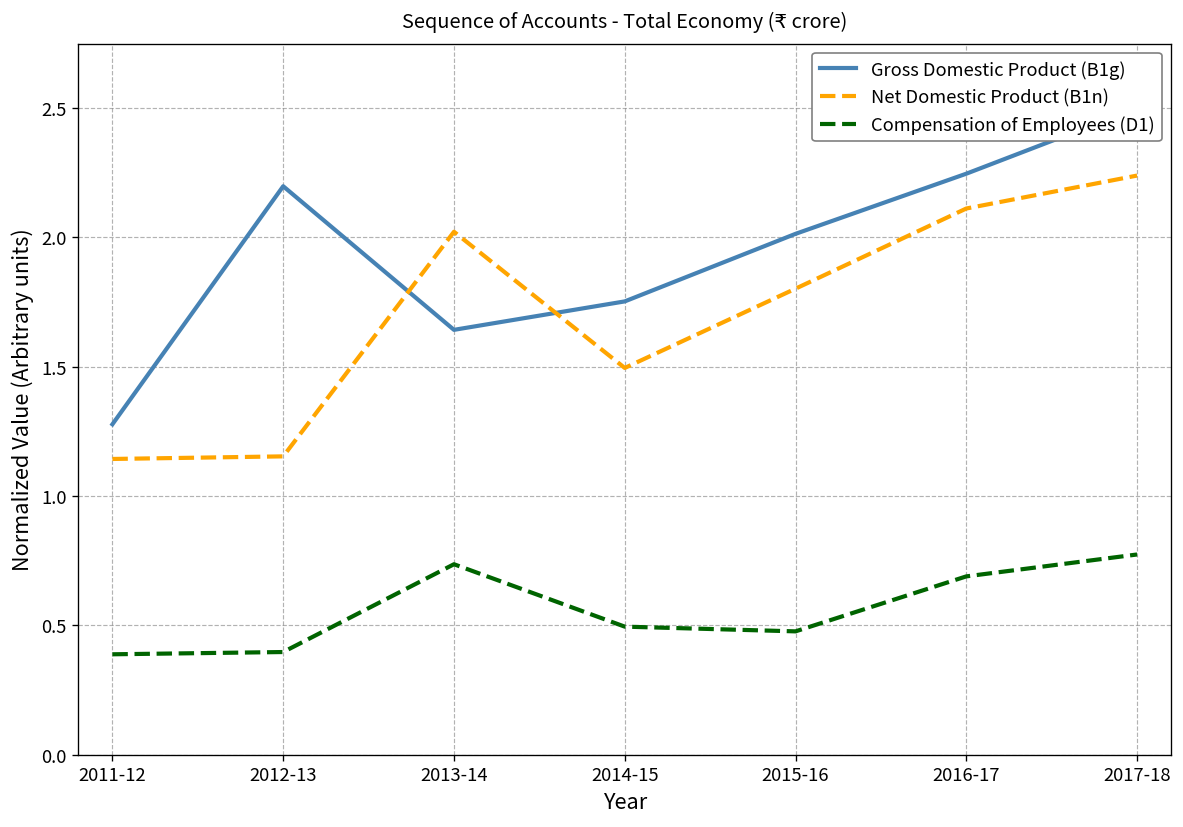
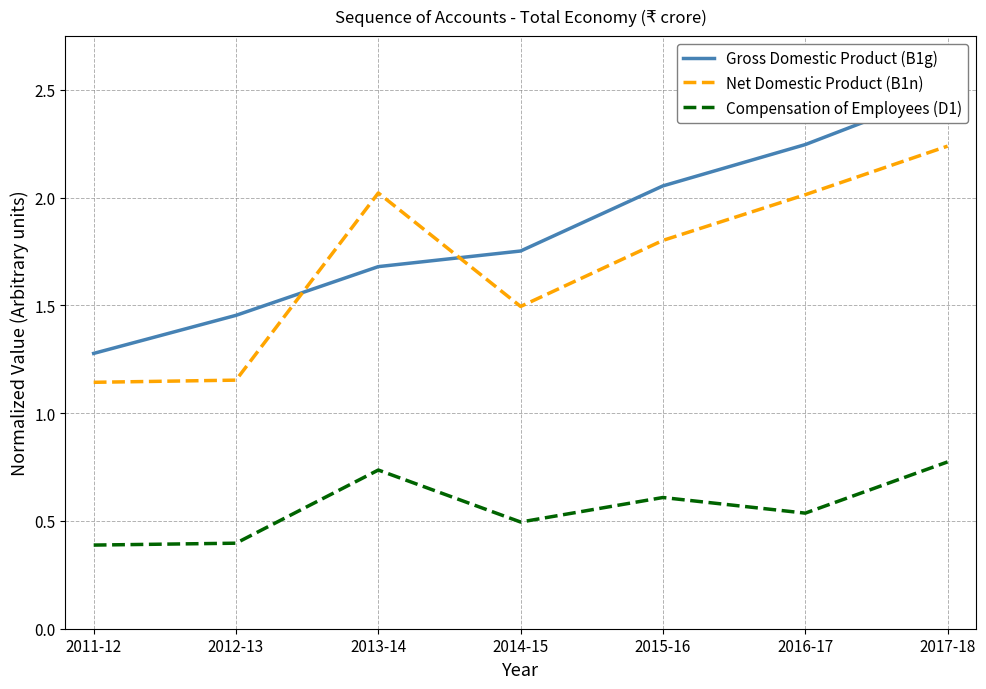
  {
    "Gross Domestic Product (B1g)": {
      "2011-12": 1.28,
-     "2012-13": 2.20,
-     "2013-14": 1.64,
+     "2012-13": 1.45,
+     "2013-14": 1.68,
      "2014-15": 1.75,
-     "2015-16": 2.01,
+     "2015-16": 2.05,
      "2016-17": 2.25
    },
    "Net Domestic Product (B1n)": {
      "2011-12": 1.14,
      "2012-13": 1.15,
      "2013-14": 2.02,
      "2014-15": 1.50,
      "2015-16": 1.80,
-     "2016-17": 2.11,
+     "2016-17": 2.01,
      "2017-18": 2.24
    },
    "Compensation of Employees (D1)": {
      "2011-12": 0.39,
      "2012-13": 0.40,
      "2013-14": 0.74,
      "2014-15": 0.50,
-     "2015-16": 0.48,
-     "2016-17": 0.69,
+     "2015-16": 0.61,
+     "2016-17": 0.54,
      "2017-18": 0.77
    }
  }
